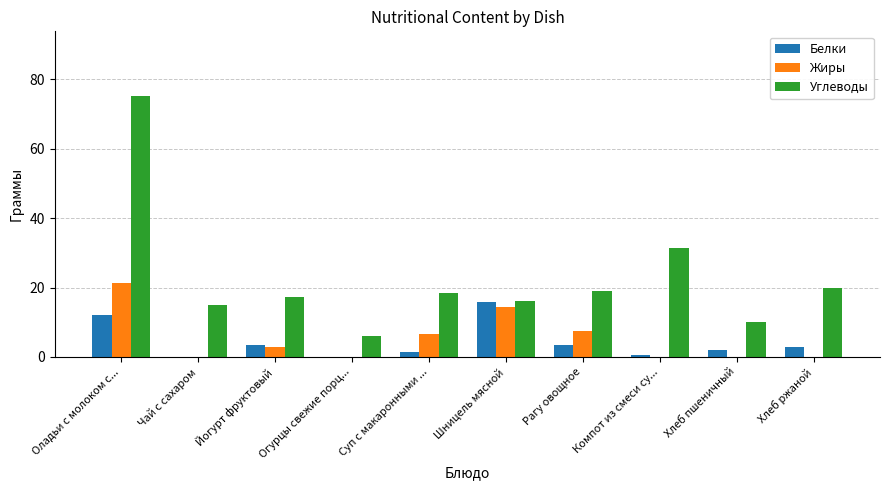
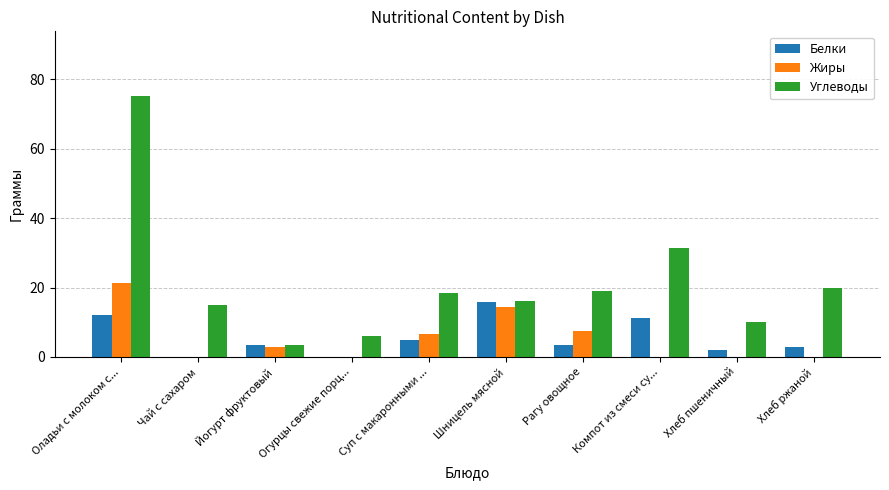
  {
    "Белки": {
      "Оладьи с молоком с...": 12,
      "Чай с сахаром": 0,
      "Йогурт фруктовый": 4,
      "Огурцы свежие порц...": 0,
-     "Суп с макаронными ...": 2,
+     "Суп с макаронными ...": 5,
      "Шницель мясной": 16,
      "Рагу овощное": 4,
-     "Компот из смеси су...": 1,
+     "Компот из смеси су...": 11,
      "Хлеб пшеничный": 2,
      "Хлеб ржаной": 3
    },
    "Жиры": {
      "Оладьи с молоком с...": 21,
      "Чай с сахаром": 0,
      "Йогурт фруктовый": 3,
      "Огурцы свежие порц...": 0,
      "Суп с макаронными ...": 7,
      "Шницель мясной": 14,
      "Рагу овощное": 8,
      "Компот из смеси су...": 0,
      "Хлеб пшеничный": 0,
      "Хлеб ржаной": 0
    },
    "Углеводы": {
      "Оладьи с молоком с...": 75,
      "Чай с сахаром": 15,
-     "Йогурт фруктовый": 17,
+     "Йогурт фруктовый": 3,
      "Огурцы свежие порц...": 6,
      "Суп с макаронными ...": 18,
      "Шницель мясной": 16,
      "Рагу овощное": 19,
      "Компот из смеси су...": 31,
      "Хлеб пшеничный": 10,
      "Хлеб ржаной": 20
    }
  }
